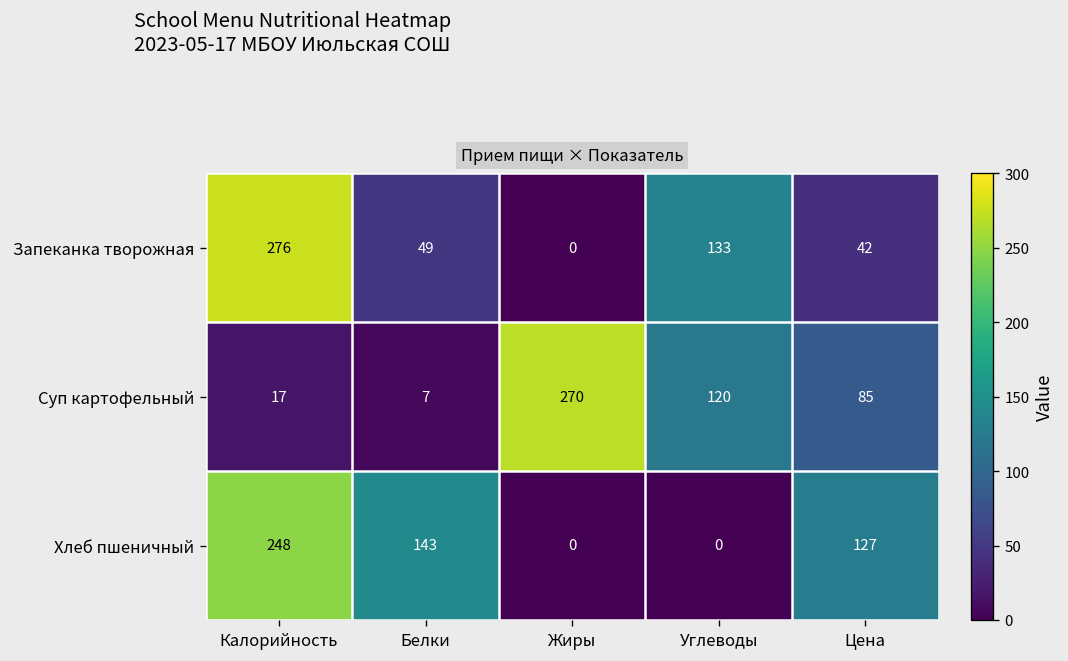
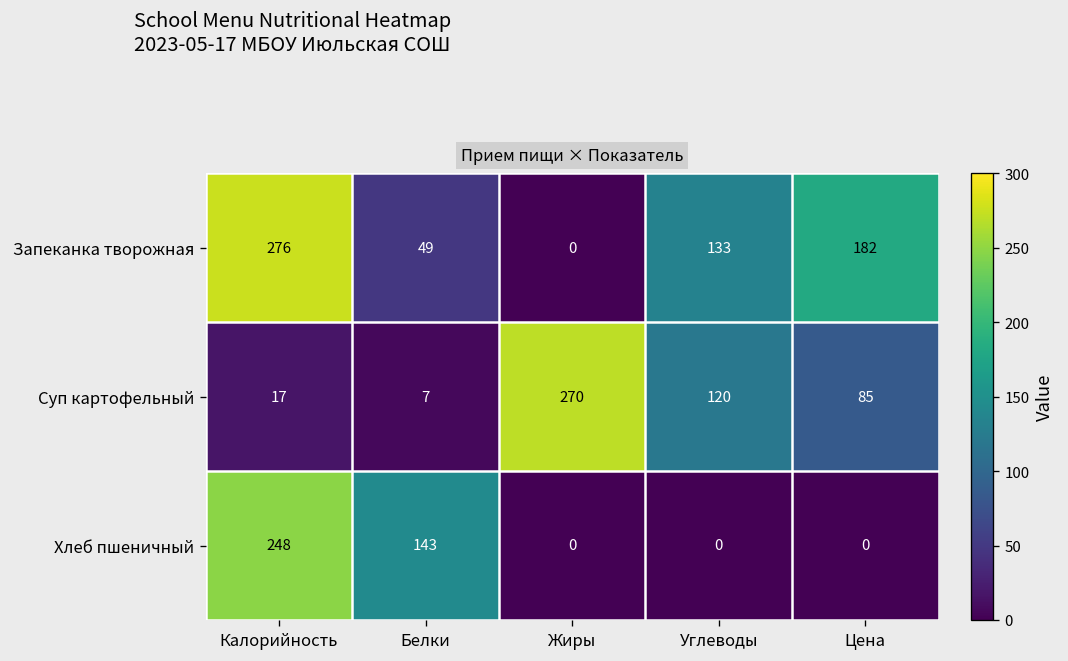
  {
    "Запеканка творожная": {
      "Калорийность": 276,
      "Белки": 49,
      "Жиры": 0,
      "Углеводы": 133,
-     "Цена": 42
+     "Цена": 182
    },
    "Суп картофельный": {
      "Калорийность": 17,
      "Белки": 7,
      "Жиры": 270,
      "Углеводы": 120,
      "Цена": 85
    },
    "Хлеб пшеничный": {
      "Калорийность": 248,
      "Белки": 143,
      "Жиры": 0,
      "Углеводы": 0,
-     "Цена": 127
+     "Цена": 0
    }
  }
